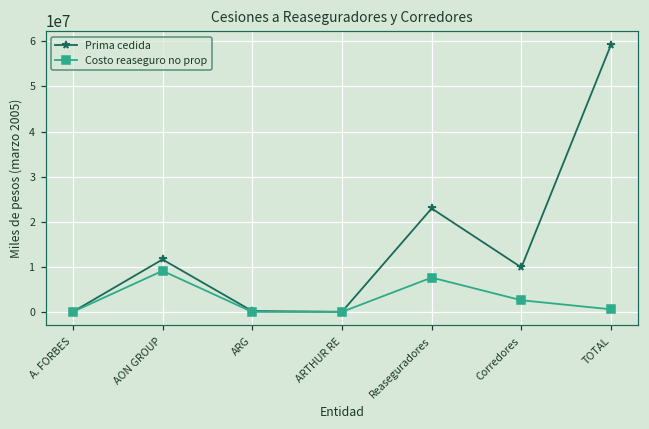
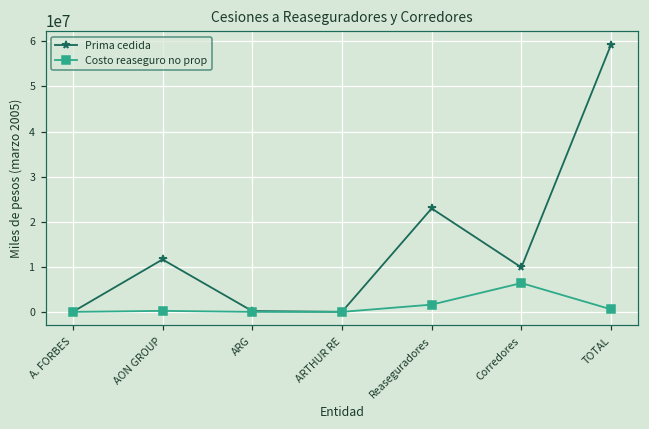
  {
    "Prima cedida": {
      "AON GROUP": 12000000,
      "Reaseguradores": 23000000,
      "Corredores": 10000000,
      "TOTAL": 59000000
    },
    "Costo reaseguro no prop": {
-     "AON GROUP": 9000000,
-     "Reaseguradores": 8000000,
-     "Corredores": 3000000,
+     "AON GROUP": 0,
+     "Reaseguradores": 2000000,
+     "Corredores": 6000000,
      "TOTAL": 1000000
    }
  }
